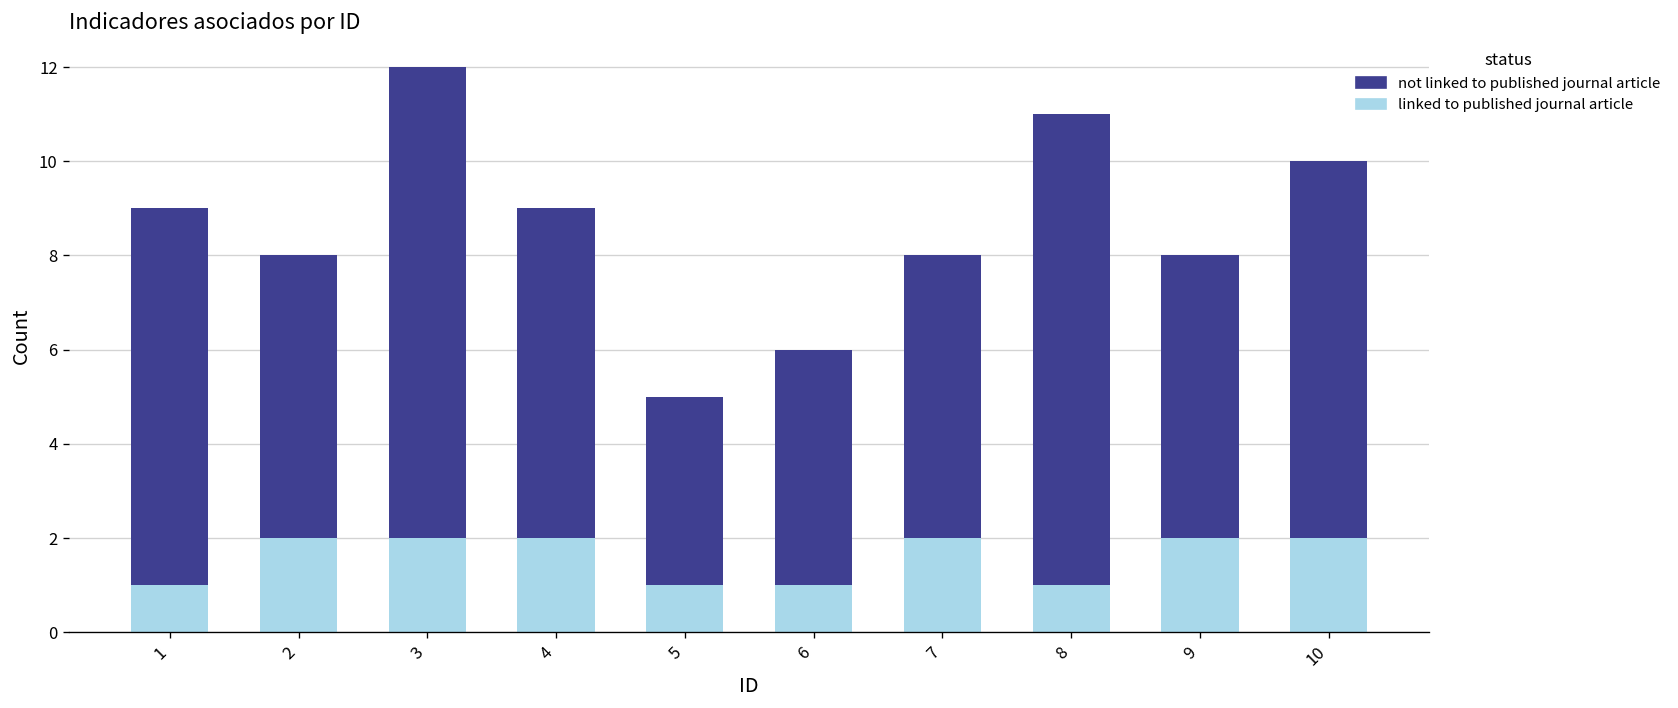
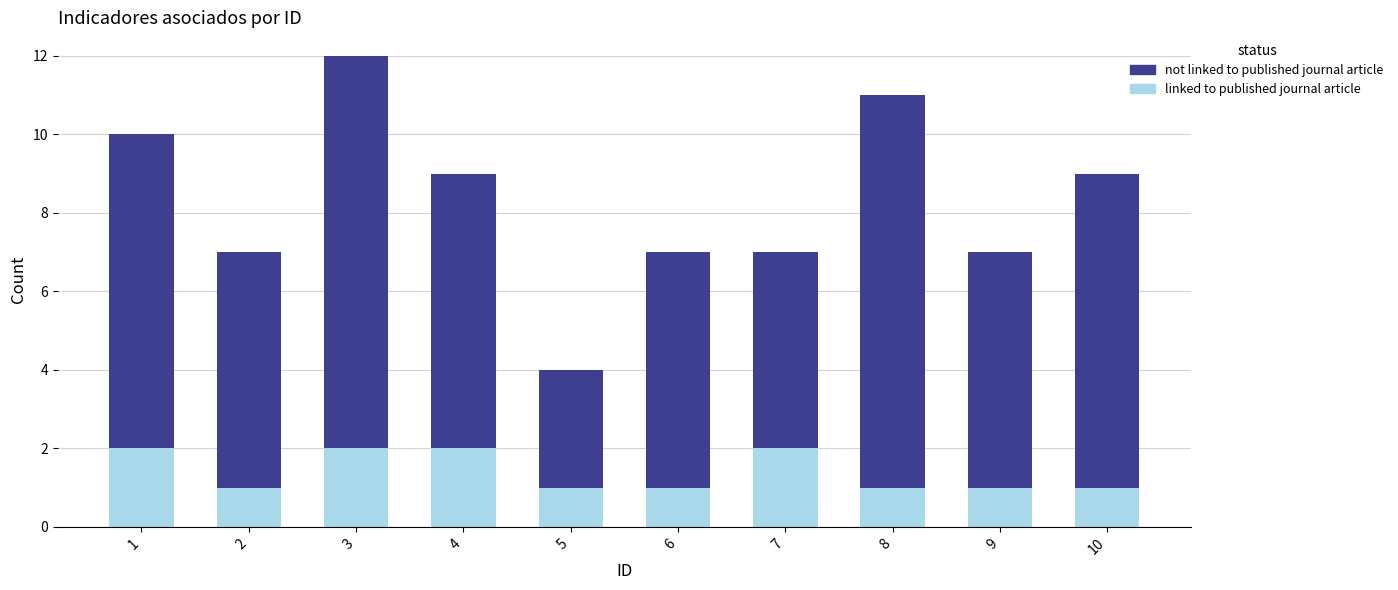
  {
    "linked to published journal article": {
-     "1": 1,
-     "2": 2,
+     "1": 2,
+     "2": 1,
      "3": 2,
      "4": 2,
      "5": 1,
      "6": 1,
      "7": 2,
      "8": 1,
-     "9": 2,
-     "10": 2
+     "9": 1,
+     "10": 1
    },
    "not linked to published journal article": {
      "1": 8,
      "2": 6,
      "3": 10,
      "4": 7,
-     "5": 4,
-     "6": 5,
-     "7": 6,
+     "5": 3,
+     "6": 6,
+     "7": 5,
      "8": 10,
      "9": 6,
      "10": 8
    }
  }
